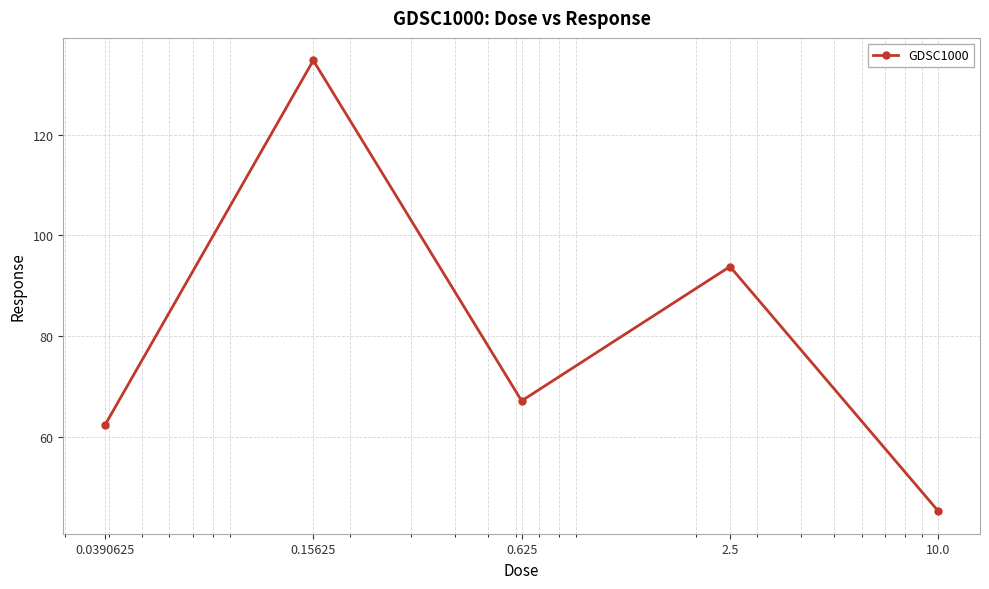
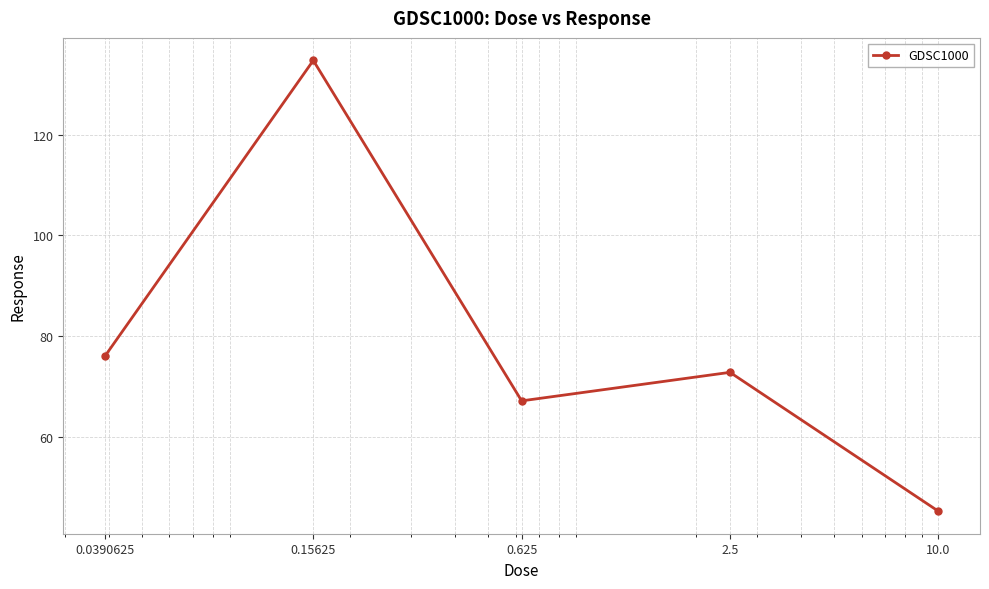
  {
-   "0.0390625": 62,
+   "0.0390625": 76,
    "0.15625": 135,
    "0.625": 67,
-   "2.5": 94,
+   "2.5": 73,
    "10.0": 45
  }
